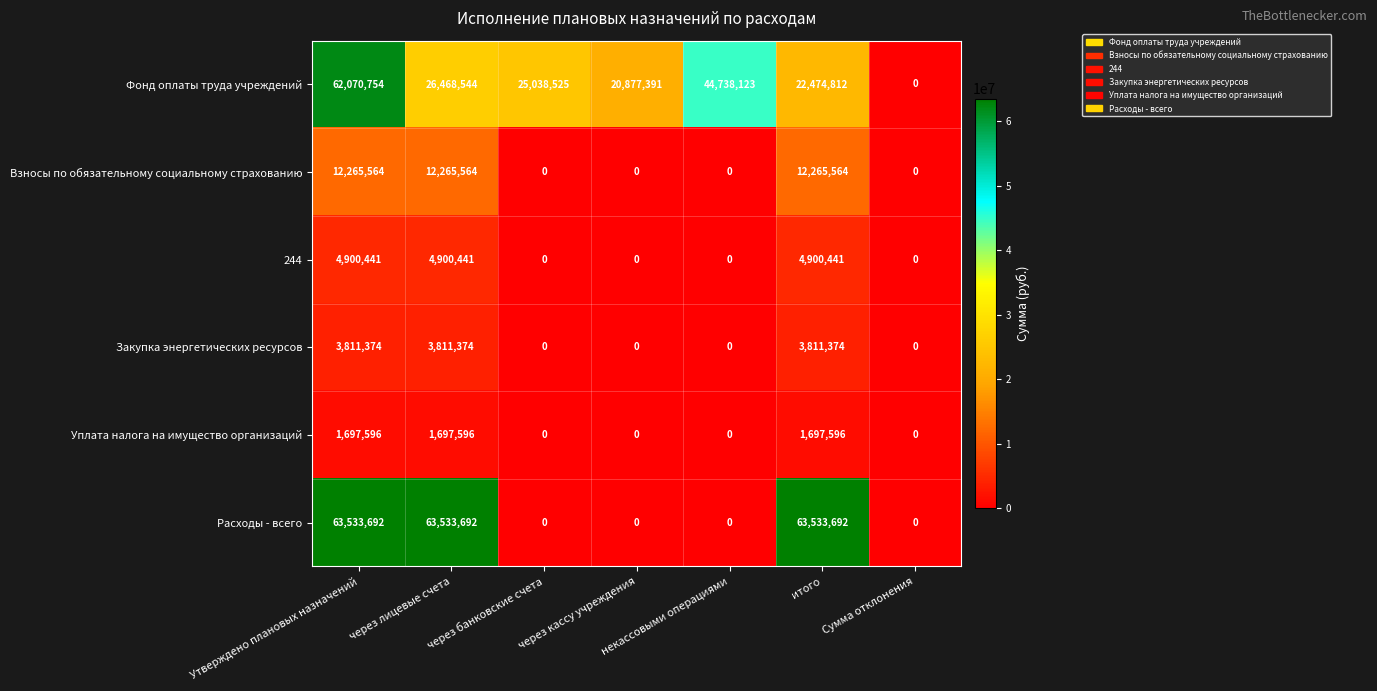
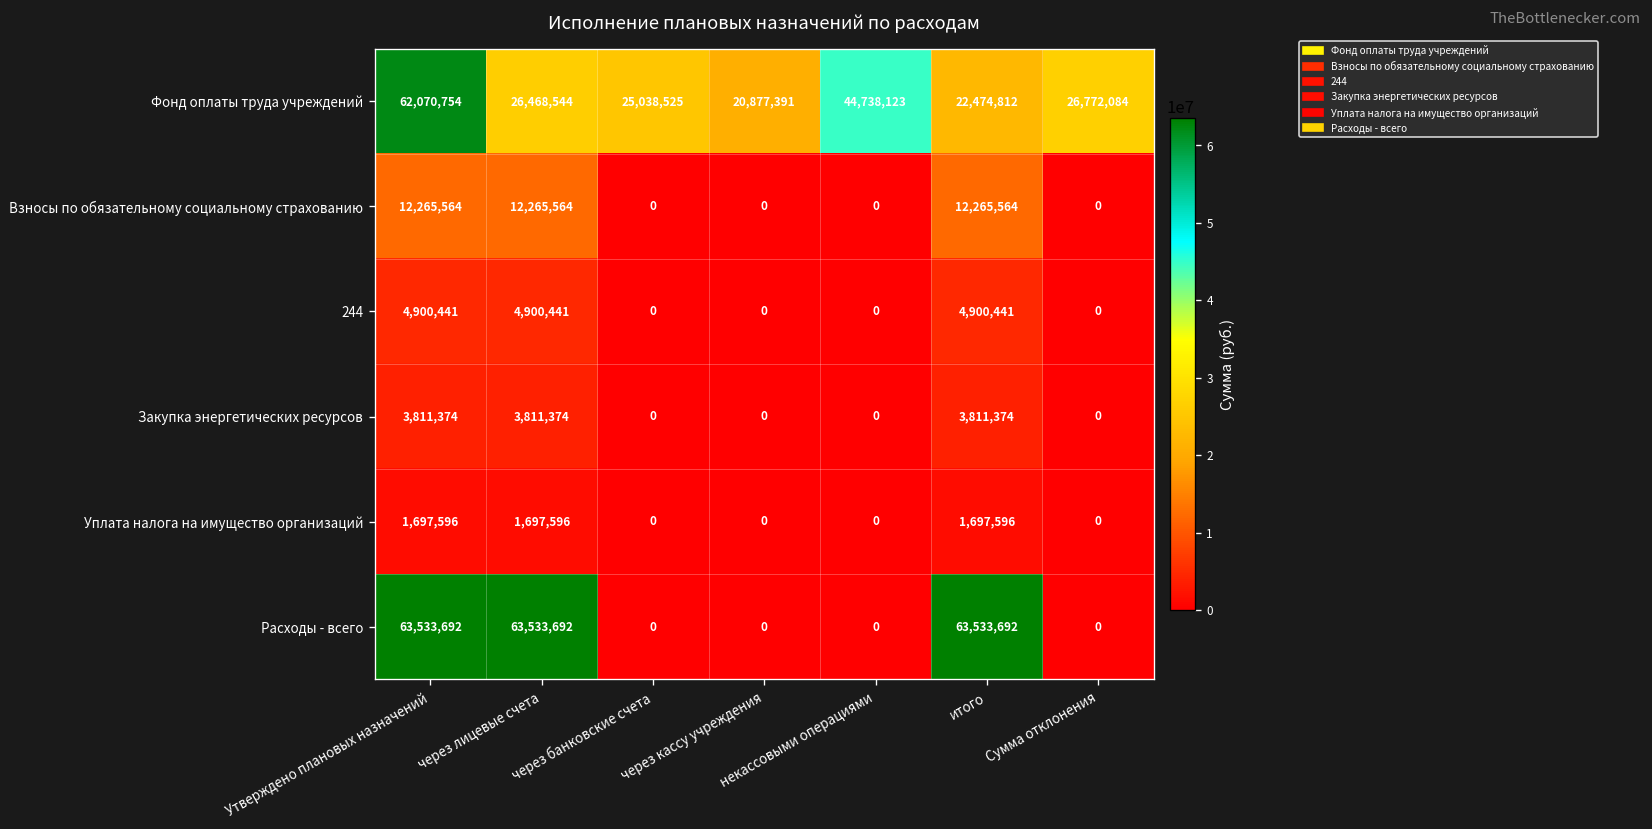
  {
    "Фонд оплаты труда учреждений": {
      "Утверждено плановых назначений": "62,070,754",
      "через лицевые счета": "26,468,544",
      "через банковские счета": "25,038,525",
      "через кассу учреждения": "20,877,391",
      "некассовыми операциями": "44,738,123",
      "итого": "22,474,812",
-     "Сумма отклонения": "0"
+     "Сумма отклонения": "26,772,084"
    },
    "Взносы по обязательному социальному страхованию": {
      "Утверждено плановых назначений": "12,265,564",
      "через лицевые счета": "12,265,564",
      "через банковские счета": "0",
      "через кассу учреждения": "0",
      "некассовыми операциями": "0",
      "итого": "12,265,564",
      "Сумма отклонения": "0"
    },
    "244": {
      "Утверждено плановых назначений": "4,900,441",
      "через лицевые счета": "4,900,441",
      "через банковские счета": "0",
      "через кассу учреждения": "0",
      "некассовыми операциями": "0",
      "итого": "4,900,441",
      "Сумма отклонения": "0"
    },
    "Закупка энергетических ресурсов": {
      "Утверждено плановых назначений": "3,811,374",
      "через лицевые счета": "3,811,374",
      "через банковские счета": "0",
      "через кассу учреждения": "0",
      "некассовыми операциями": "0",
      "итого": "3,811,374",
      "Сумма отклонения": "0"
    },
    "Уплата налога на имущество организаций": {
      "Утверждено плановых назначений": "1,697,596",
      "через лицевые счета": "1,697,596",
      "через банковские счета": "0",
      "через кассу учреждения": "0",
      "некассовыми операциями": "0",
      "итого": "1,697,596",
      "Сумма отклонения": "0"
    },
    "Расходы - всего": {
      "Утверждено плановых назначений": "63,533,692",
      "через лицевые счета": "63,533,692",
      "через банковские счета": "0",
      "через кассу учреждения": "0",
      "некассовыми операциями": "0",
      "итого": "63,533,692",
      "Сумма отклонения": "0"
    }
  }
